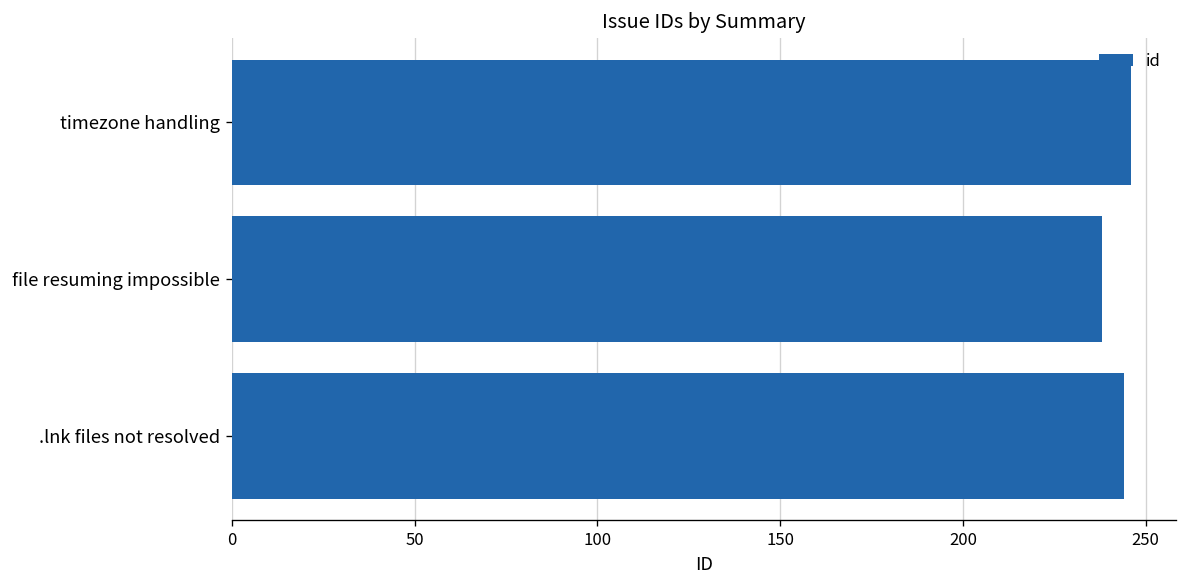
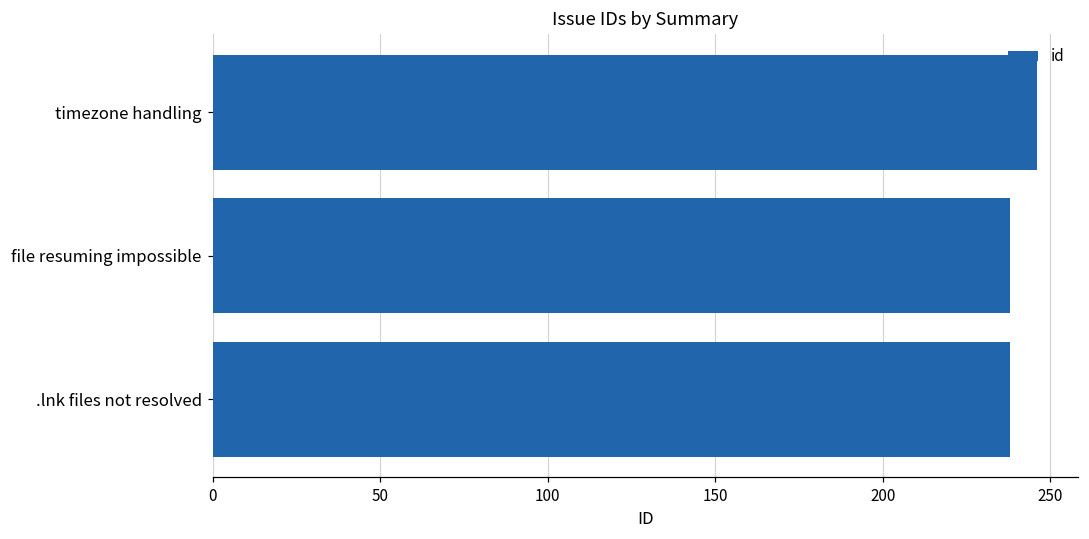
  {
    "timezone handling": 246,
    "file resuming impossible": 238,
-   ".lnk files not resolved": 244
+   ".lnk files not resolved": 238
  }
